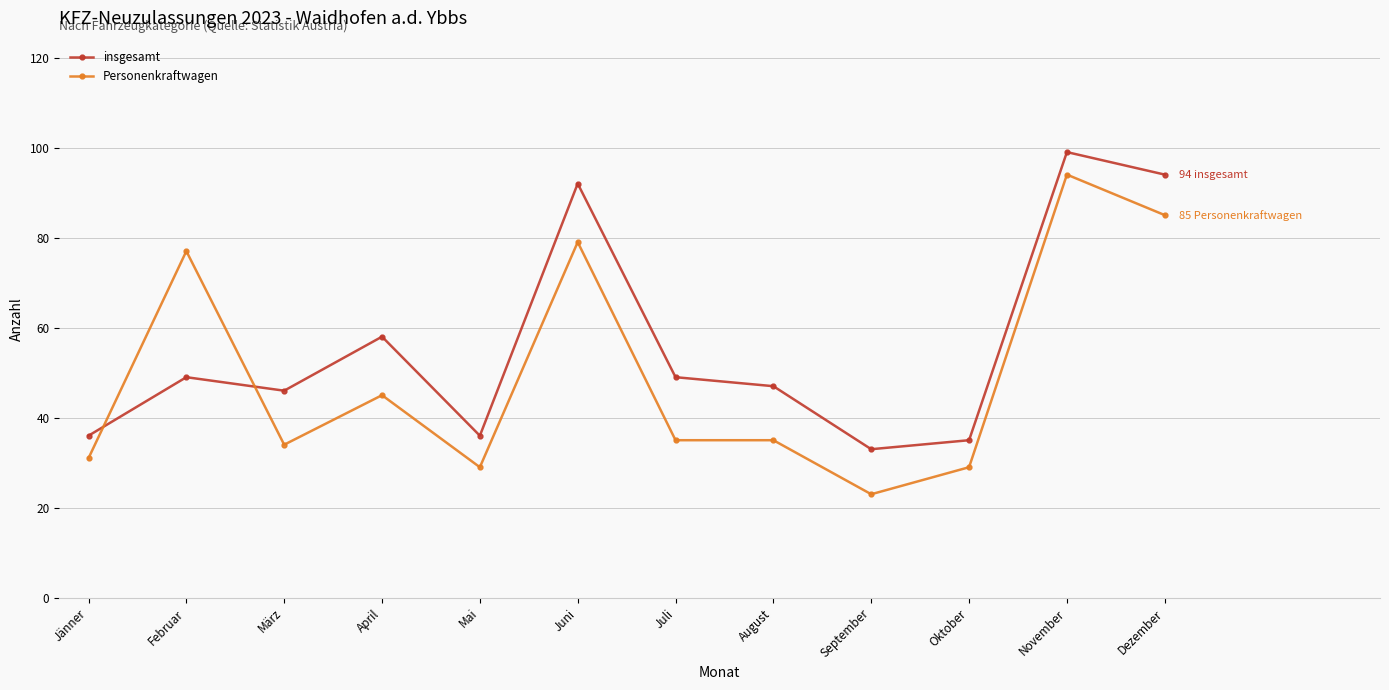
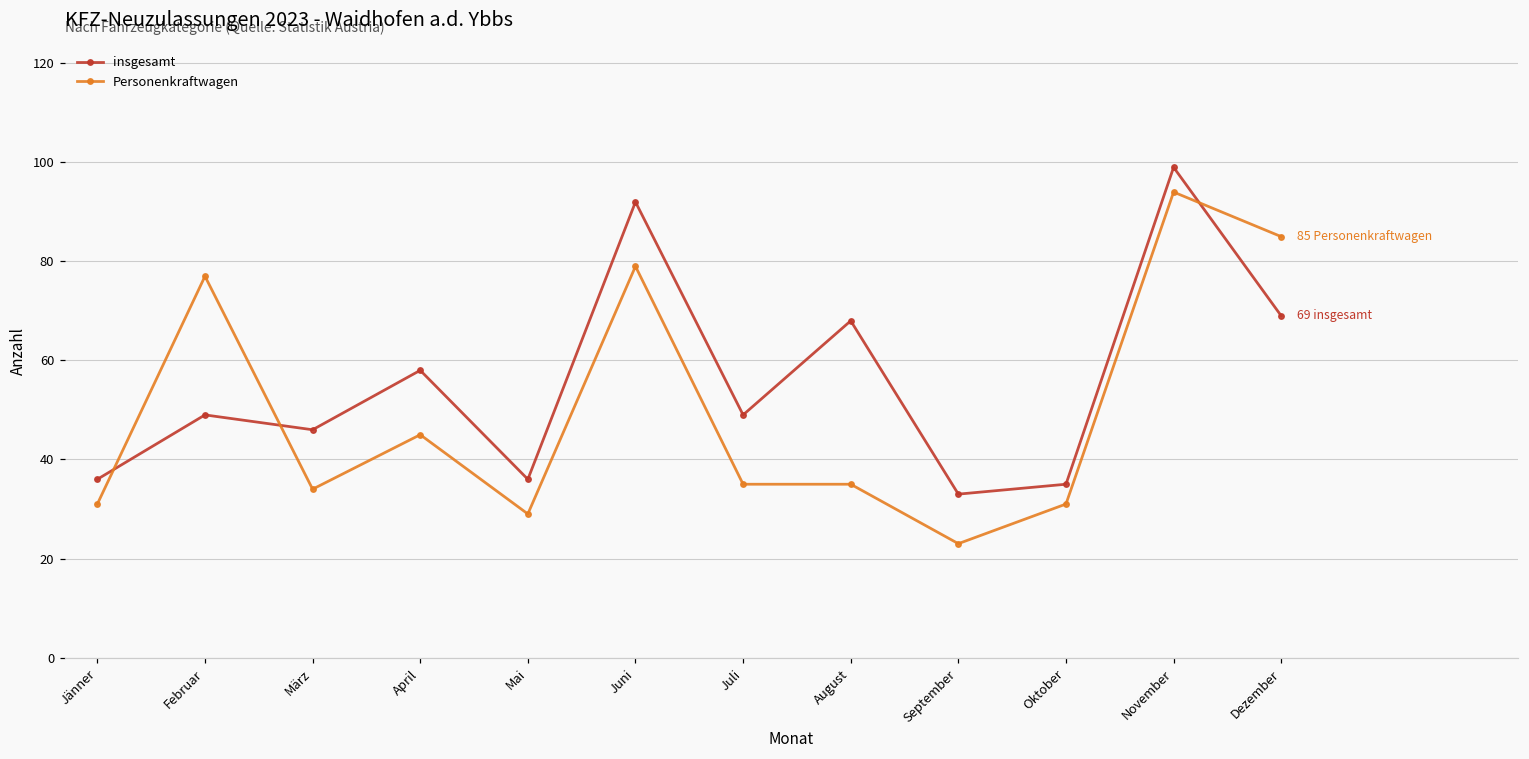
  {
    "insgesamt": {
-     "August": 47,
-     "Dezember": 94
+     "August": 68,
+     "Dezember": 69
    },
    "Personenkraftwagen": {
      "Jänner": 31,
      "Februar": 77,
      "März": 34,
      "April": 45,
      "Mai": 29,
      "Juni": 79,
      "Juli": 35,
      "August": 35,
      "September": 23,
-     "Oktober": 29,
+     "Oktober": 31,
      "November": 94
    }
  }
